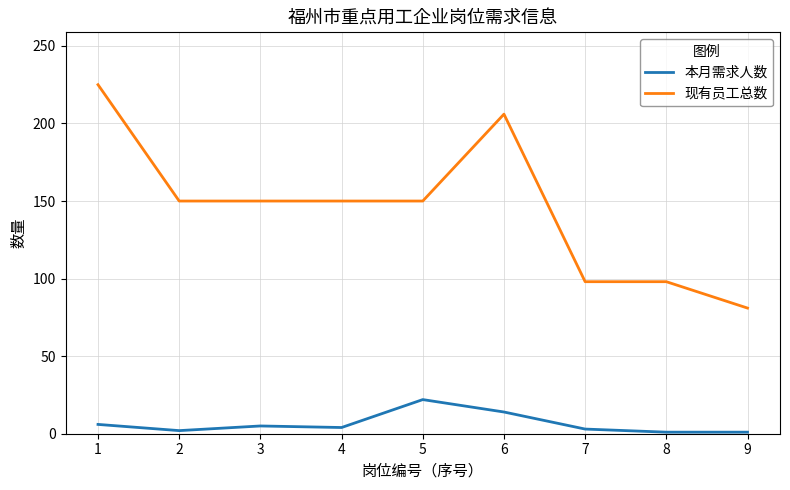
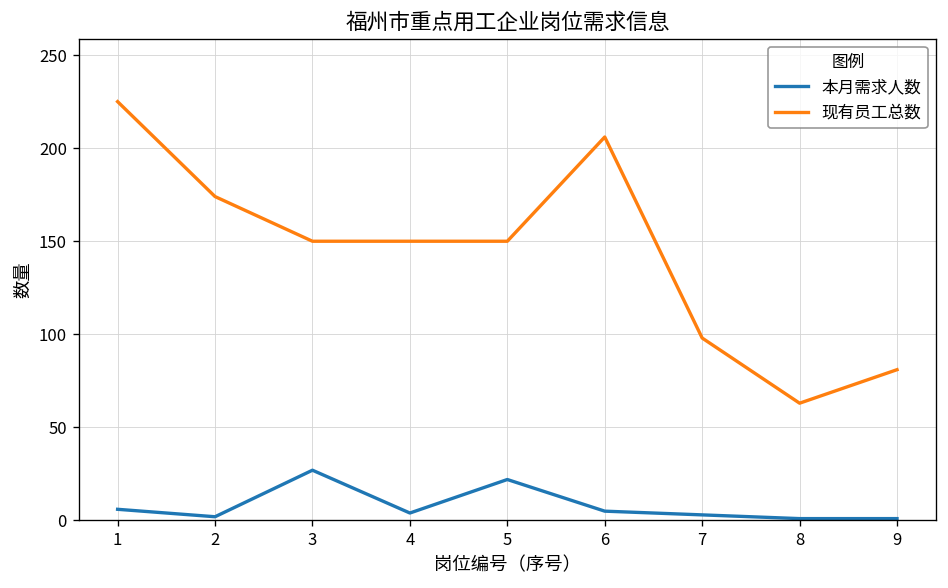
  {
    "本月需求人数": {
      "1": 6,
      "2": 2,
-     "3": 5,
+     "3": 27,
      "4": 4,
      "5": 22,
-     "6": 14,
+     "6": 5,
      "7": 3,
      "8": 1,
      "9": 1
    },
    "现有员工总数": {
      "1": 225,
-     "2": 150,
+     "2": 174,
      "3": 150,
      "4": 150,
      "5": 150,
      "6": 206,
      "7": 98,
-     "8": 98,
+     "8": 63,
      "9": 81
    }
  }
